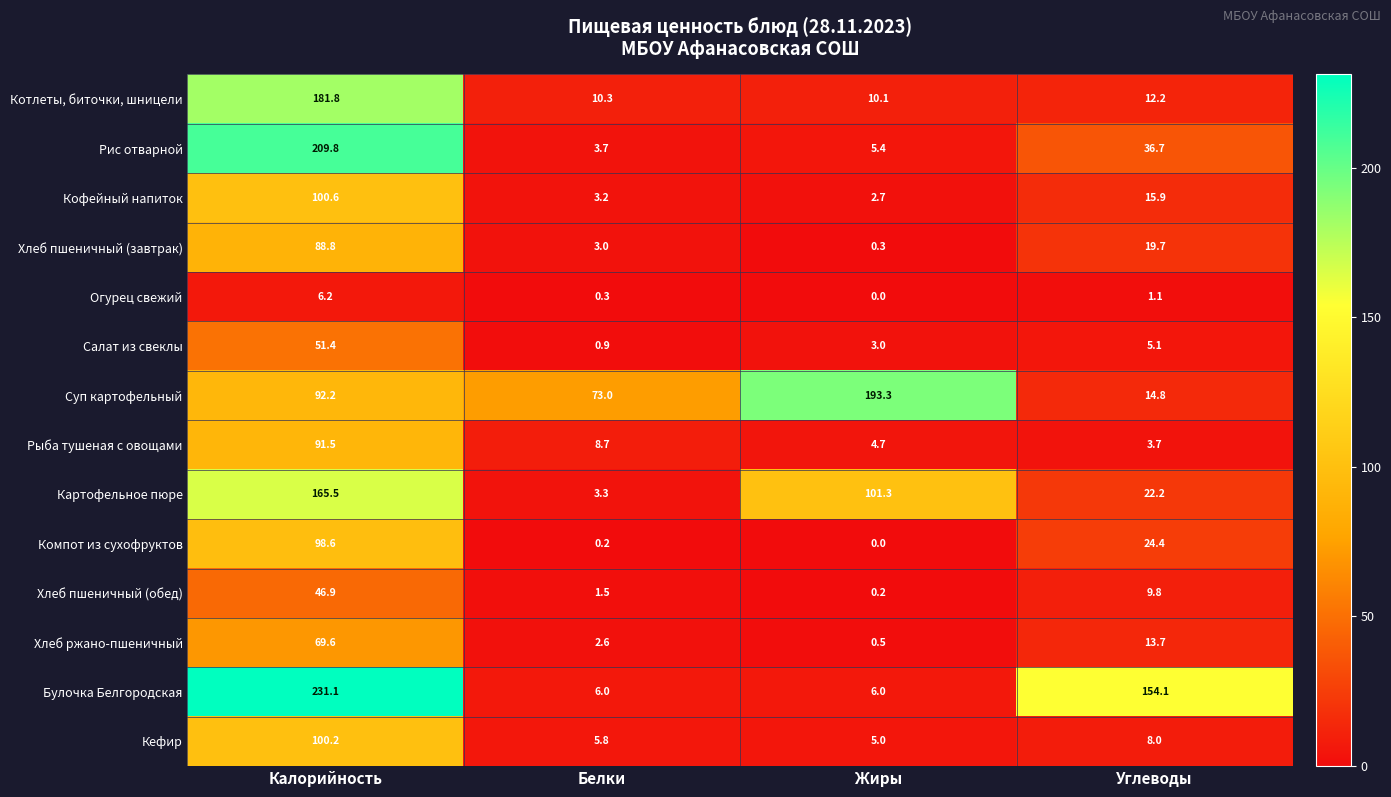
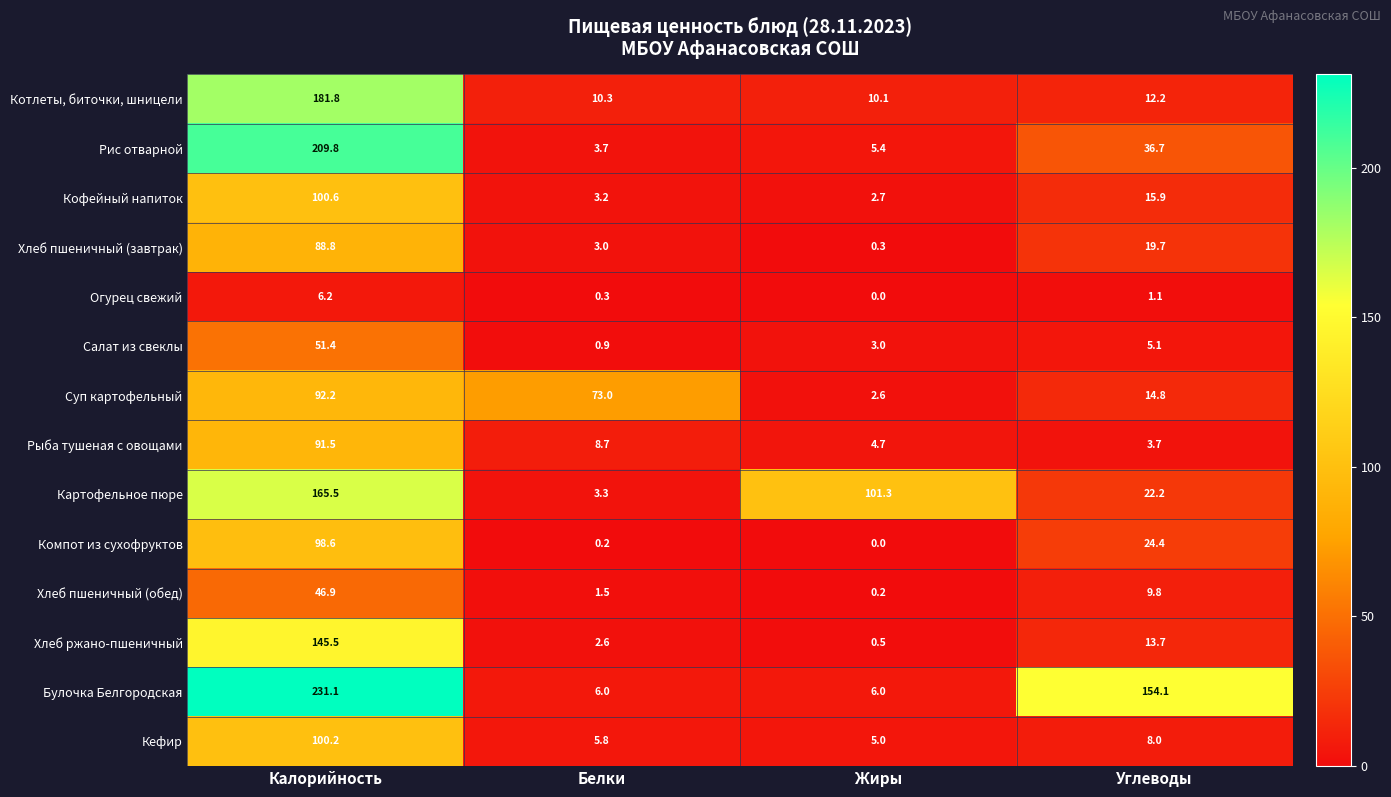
  {
    "Котлеты, биточки, шницели": {
      "Калорийность": 181.8,
      "Белки": 10.3,
      "Жиры": 10.1,
      "Углеводы": 12.2
    },
    "Рис отварной": {
      "Калорийность": 209.8,
      "Белки": 3.7,
      "Жиры": 5.4,
      "Углеводы": 36.7
    },
    "Кофейный напиток": {
      "Калорийность": 100.6,
      "Белки": 3.2,
      "Жиры": 2.7,
      "Углеводы": 15.9
    },
    "Хлеб пшеничный (завтрак)": {
      "Калорийность": 88.8,
      "Белки": 3.0,
      "Жиры": 0.3,
      "Углеводы": 19.7
    },
    "Огурец свежий": {
      "Калорийность": 6.2,
      "Белки": 0.3,
      "Жиры": 0.0,
      "Углеводы": 1.1
    },
    "Салат из свеклы": {
      "Калорийность": 51.4,
      "Белки": 0.9,
      "Жиры": 3.0,
      "Углеводы": 5.1
    },
    "Суп картофельный": {
      "Калорийность": 92.2,
      "Белки": 73.0,
-     "Жиры": 193.3,
+     "Жиры": 2.6,
      "Углеводы": 14.8
    },
    "Рыба тушеная с овощами": {
      "Калорийность": 91.5,
      "Белки": 8.7,
      "Жиры": 4.7,
      "Углеводы": 3.7
    },
    "Картофельное пюре": {
      "Калорийность": 165.5,
      "Белки": 3.3,
      "Жиры": 101.3,
      "Углеводы": 22.2
    },
    "Компот из сухофруктов": {
      "Калорийность": 98.6,
      "Белки": 0.2,
      "Жиры": 0.0,
      "Углеводы": 24.4
    },
    "Хлеб пшеничный (обед)": {
      "Калорийность": 46.9,
      "Белки": 1.5,
      "Жиры": 0.2,
      "Углеводы": 9.8
    },
    "Хлеб ржано-пшеничный": {
-     "Калорийность": 69.6,
+     "Калорийность": 145.5,
      "Белки": 2.6,
      "Жиры": 0.5,
      "Углеводы": 13.7
    },
    "Булочка Белгородская": {
      "Калорийность": 231.1,
      "Белки": 6.0,
      "Жиры": 6.0,
      "Углеводы": 154.1
    },
    "Кефир": {
      "Калорийность": 100.2,
      "Белки": 5.8,
      "Жиры": 5.0,
      "Углеводы": 8.0
    }
  }
